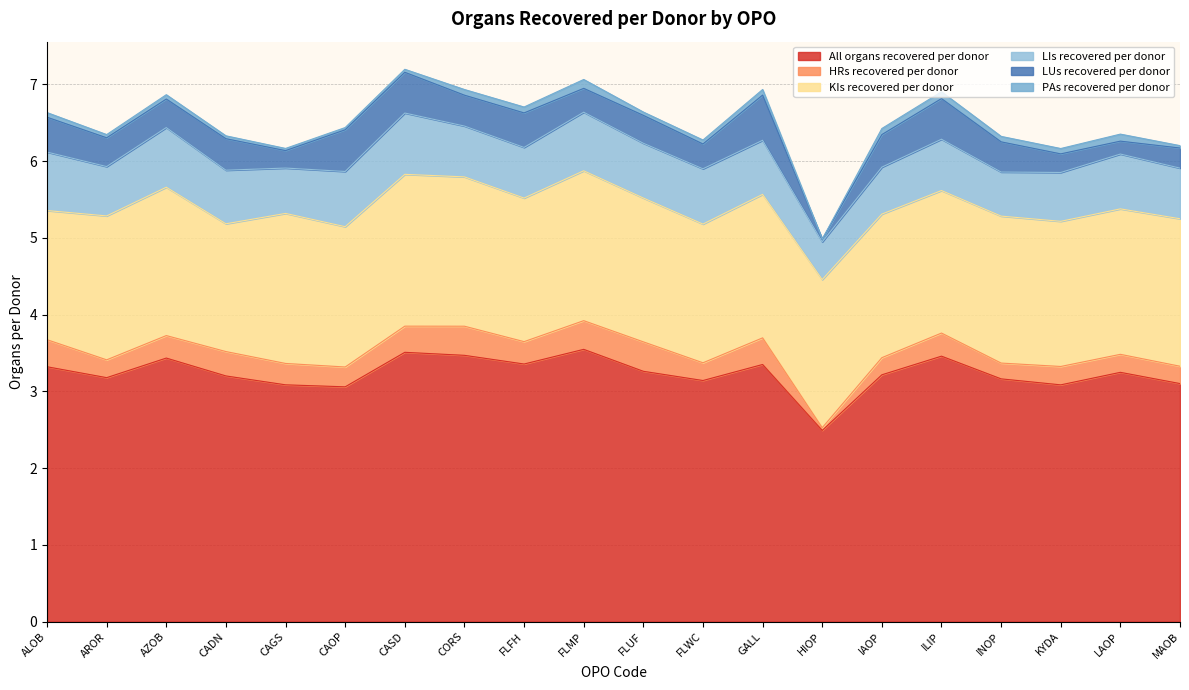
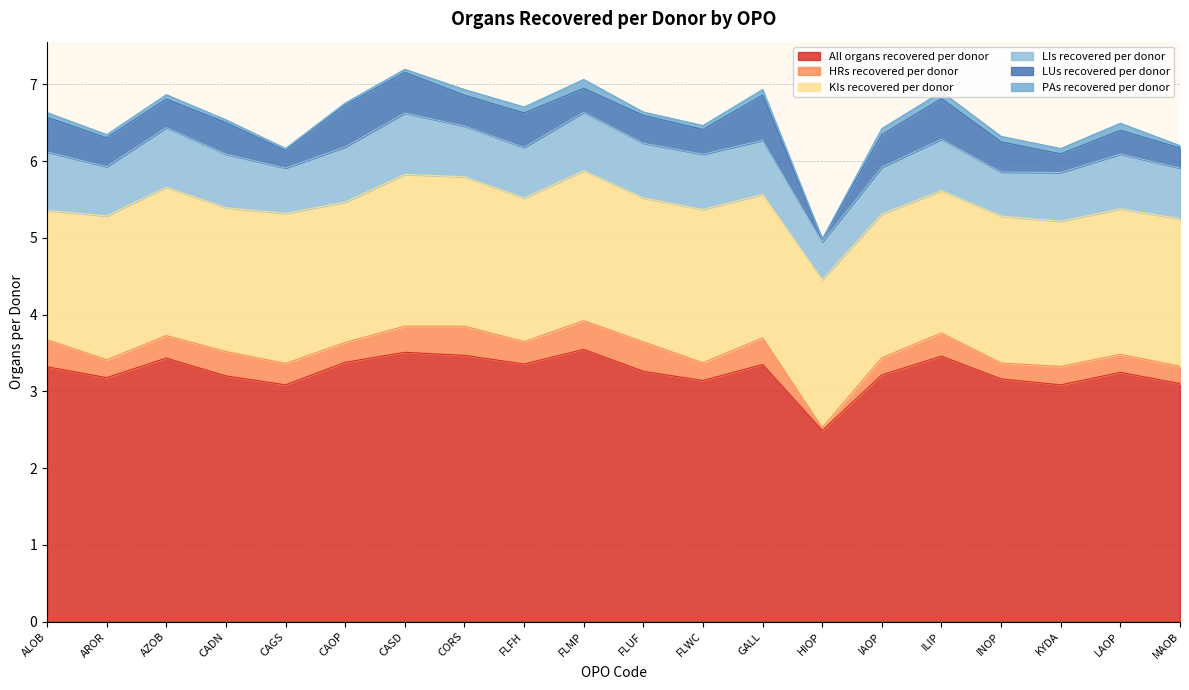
  {
    "All organs recovered per donor": {
      "ALOB": 3.3,
      "AROR": 3.2,
      "AZOB": 3.4,
      "CADN": 3.2,
      "CAGS": 3.1,
-     "CAOP": 3.1,
+     "CAOP": 3.4,
      "CASD": 3.5,
      "CORS": 3.5,
      "FLFH": 3.4,
      "FLMP": 3.5,
      "FLUF": 3.3,
      "FLWC": 3.1,
      "GALL": 3.4,
      "HIOP": 2.5,
      "IAOP": 3.2,
      "ILIP": 3.5,
      "INOP": 3.2,
      "KYDA": 3.1,
      "LAOP": 3.2,
      "MAOB": 3.1
    },
    "HRs recovered per donor": {
      "ALOB": 0.4,
      "AROR": 0.2,
      "AZOB": 0.3,
      "CADN": 0.3,
      "CAGS": 0.3,
      "CAOP": 0.3,
      "CASD": 0.3,
      "CORS": 0.4,
      "FLFH": 0.3,
      "FLMP": 0.4,
      "FLUF": 0.4,
      "FLWC": 0.2,
      "GALL": 0.3,
      "HIOP": 0.0,
      "IAOP": 0.2,
      "ILIP": 0.3,
      "INOP": 0.2,
      "KYDA": 0.2,
      "LAOP": 0.2,
      "MAOB": 0.2
    },
    "KIs recovered per donor": {
      "ALOB": 1.7,
      "AROR": 1.9,
      "AZOB": 1.9,
-     "CADN": 1.7,
+     "CADN": 1.9,
      "CAGS": 2.0,
      "CAOP": 1.8,
      "CASD": 2.0,
      "CORS": 1.9,
      "FLFH": 1.9,
      "FLMP": 2.0,
      "FLUF": 1.9,
-     "FLWC": 1.8,
+     "FLWC": 2.0,
      "GALL": 1.9,
      "HIOP": 1.9,
      "IAOP": 1.9,
      "ILIP": 1.9,
      "INOP": 1.9,
      "KYDA": 1.9,
      "LAOP": 1.9,
      "MAOB": 1.9
    },
    "LUs recovered per donor": {
      "ALOB": 0.5,
      "AROR": 0.4,
      "AZOB": 0.4,
      "CADN": 0.4,
      "CASD": 0.5,
      "CORS": 0.4,
      "FLFH": 0.4,
      "FLMP": 0.3,
      "FLUF": 0.4,
      "FLWC": 0.3,
      "GALL": 0.6,
      "IAOP": 0.4,
      "ILIP": 0.5,
      "INOP": 0.4,
      "KYDA": 0.2,
-     "LAOP": 0.2
+     "LAOP": 0.3
    }
  }
